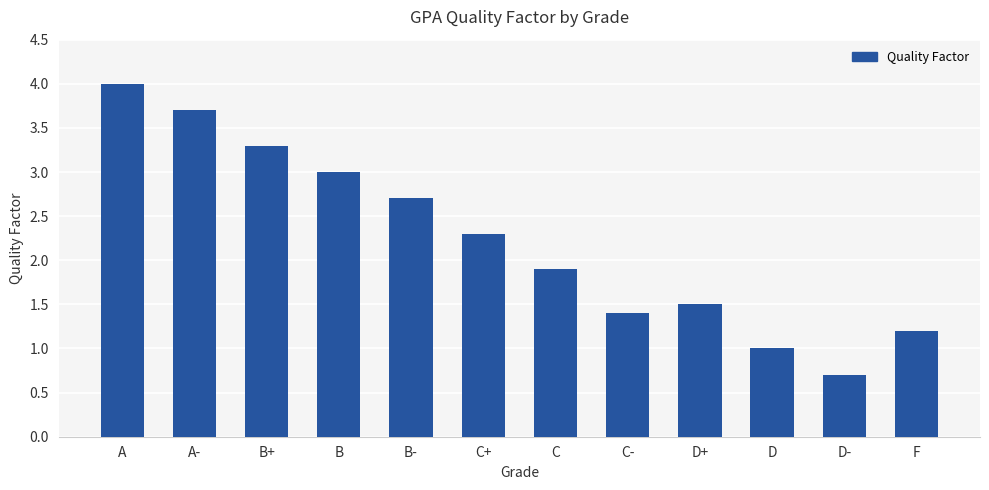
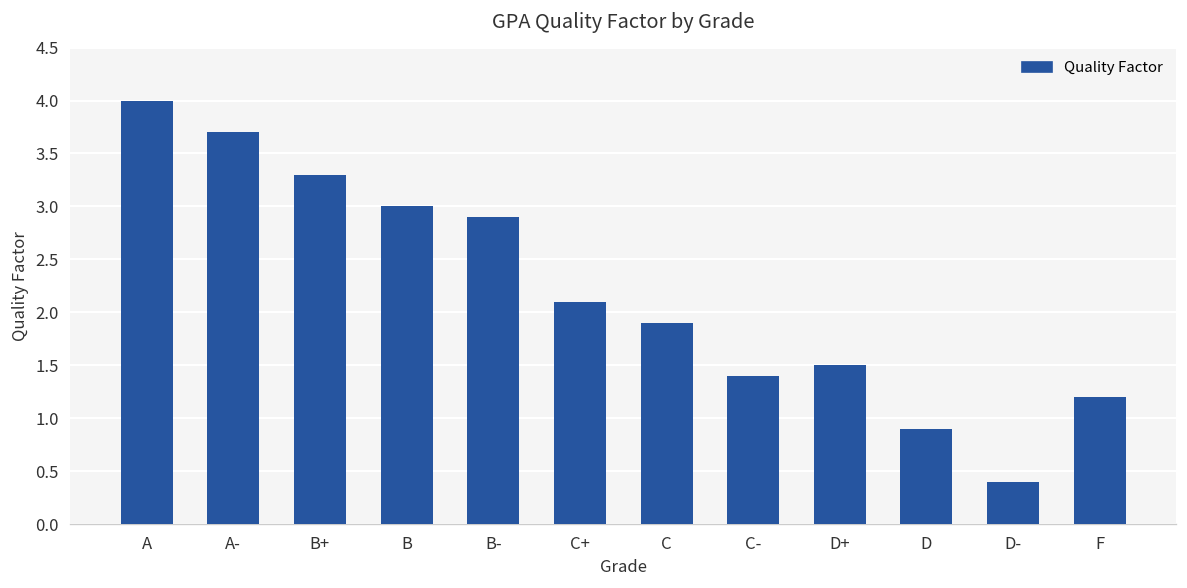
  {
    "A": 4.0,
    "A-": 3.7,
    "B+": 3.3,
    "B": 3.0,
-   "B-": 2.7,
-   "C+": 2.3,
+   "B-": 2.9,
+   "C+": 2.1,
    "C": 1.9,
    "C-": 1.4,
    "D+": 1.5,
-   "D": 1.0,
-   "D-": 0.7,
+   "D": 0.9,
+   "D-": 0.4,
    "F": 1.2
  }
